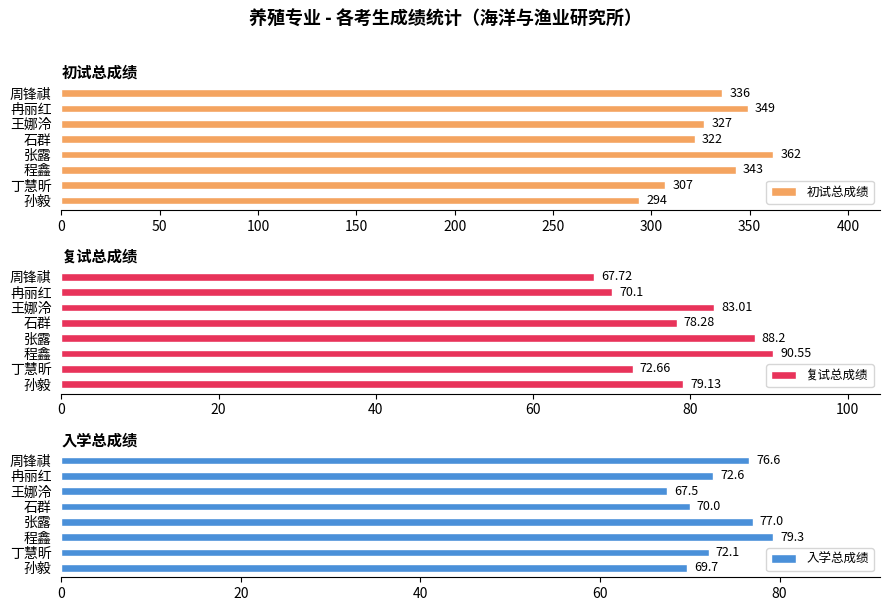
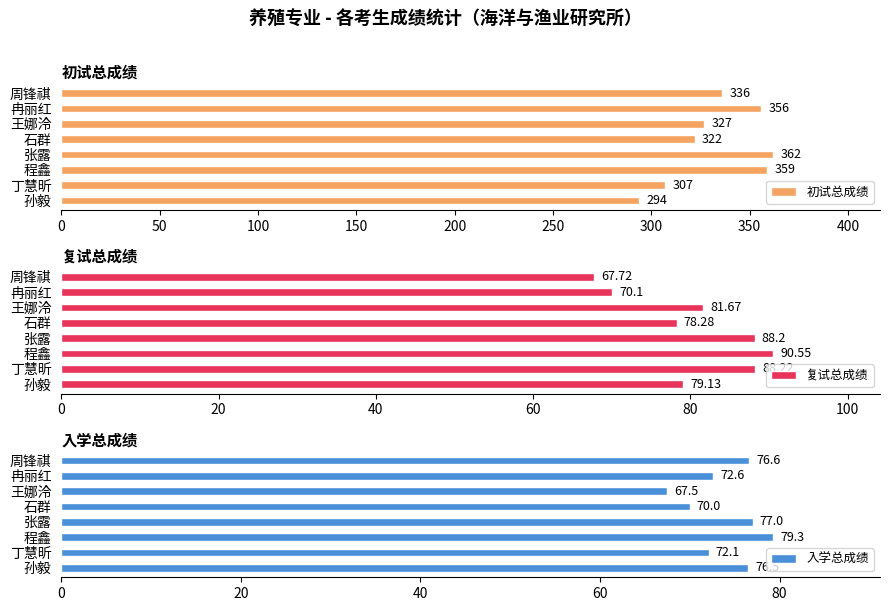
  {
    "初试总成绩": {
      "周锋祺": 336,
-     "冉丽红": 349,
+     "冉丽红": 356,
      "王娜泠": 327,
      "石群": 322,
      "张露": 362,
-     "程鑫": 343,
+     "程鑫": 359,
      "丁慧昕": 307,
      "孙毅": 294
    },
    "复试总成绩": {
      "周锋祺": 67.72,
      "冉丽红": 70.1,
-     "王娜泠": 83.01,
+     "王娜泠": 81.67,
      "石群": 78.28,
      "张露": 88.2,
      "程鑫": 90.55,
-     "丁慧昕": 73,
+     "丁慧昕": 88,
      "孙毅": 79.13
    },
    "入学总成绩": {
-     "孙毅": 70
+     "孙毅": 77
    }
  }
